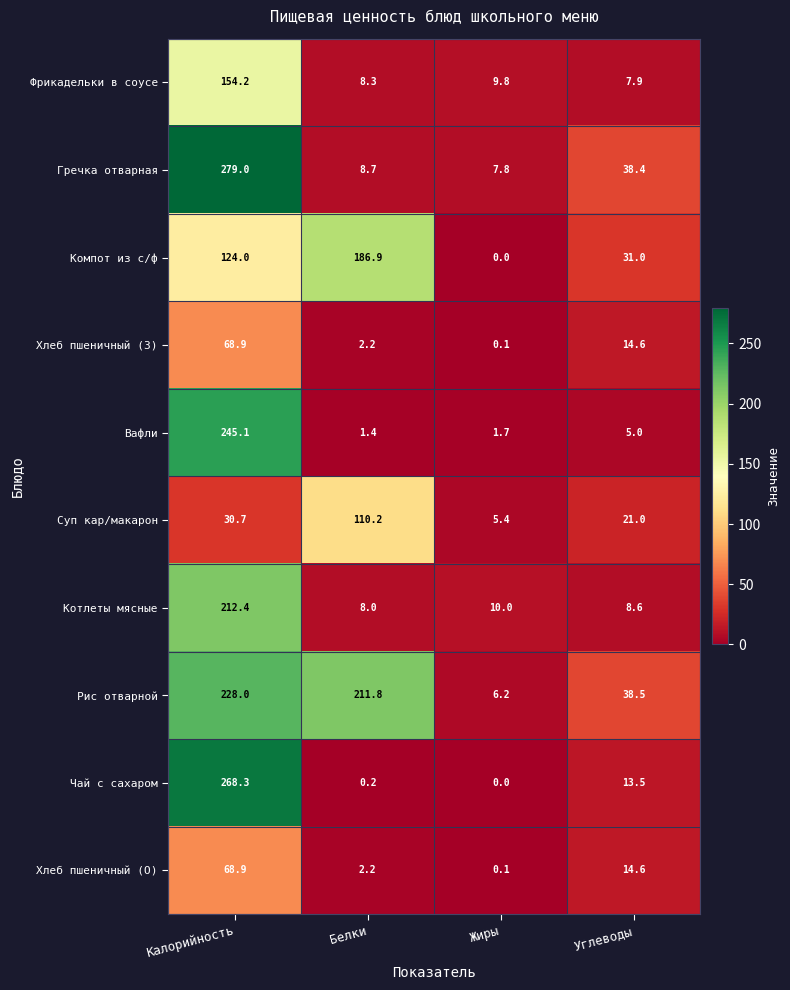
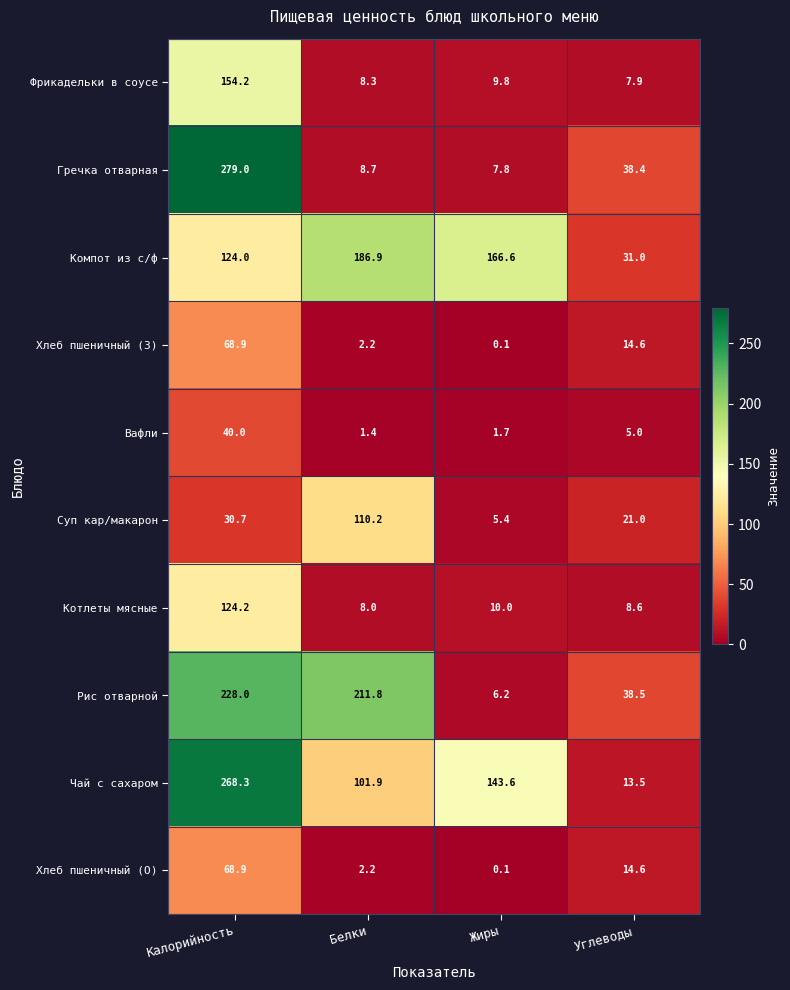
  {
    "Фрикадельки в соусе": {
      "Калорийность": 154.2,
      "Белки": 8.3,
      "Жиры": 9.8,
      "Углеводы": 7.9
    },
    "Гречка отварная": {
      "Калорийность": 279.0,
      "Белки": 8.7,
      "Жиры": 7.8,
      "Углеводы": 38.4
    },
    "Компот из с/ф": {
      "Калорийность": 124.0,
      "Белки": 186.9,
-     "Жиры": 0.0,
+     "Жиры": 166.6,
      "Углеводы": 31.0
    },
    "Хлеб пшеничный (З)": {
      "Калорийность": 68.9,
      "Белки": 2.2,
      "Жиры": 0.1,
      "Углеводы": 14.6
    },
    "Вафли": {
-     "Калорийность": 245.1,
+     "Калорийность": 40.0,
      "Белки": 1.4,
      "Жиры": 1.7,
      "Углеводы": 5.0
    },
    "Суп кар/макарон": {
      "Калорийность": 30.7,
      "Белки": 110.2,
      "Жиры": 5.4,
      "Углеводы": 21.0
    },
    "Котлеты мясные": {
-     "Калорийность": 212.4,
+     "Калорийность": 124.2,
      "Белки": 8.0,
      "Жиры": 10.0,
      "Углеводы": 8.6
    },
    "Рис отварной": {
      "Калорийность": 228.0,
      "Белки": 211.8,
      "Жиры": 6.2,
      "Углеводы": 38.5
    },
    "Чай с сахаром": {
      "Калорийность": 268.3,
-     "Белки": 0.2,
-     "Жиры": 0.0,
+     "Белки": 101.9,
+     "Жиры": 143.6,
      "Углеводы": 13.5
    },
    "Хлеб пшеничный (О)": {
      "Калорийность": 68.9,
      "Белки": 2.2,
      "Жиры": 0.1,
      "Углеводы": 14.6
    }
  }
